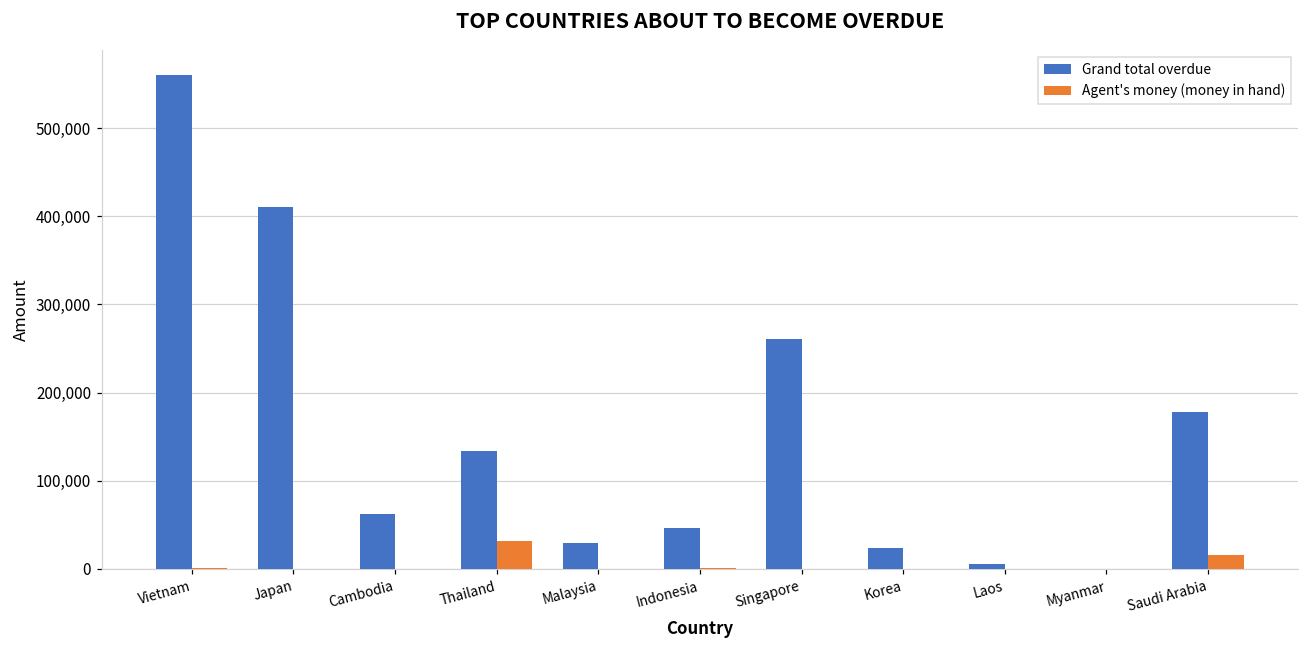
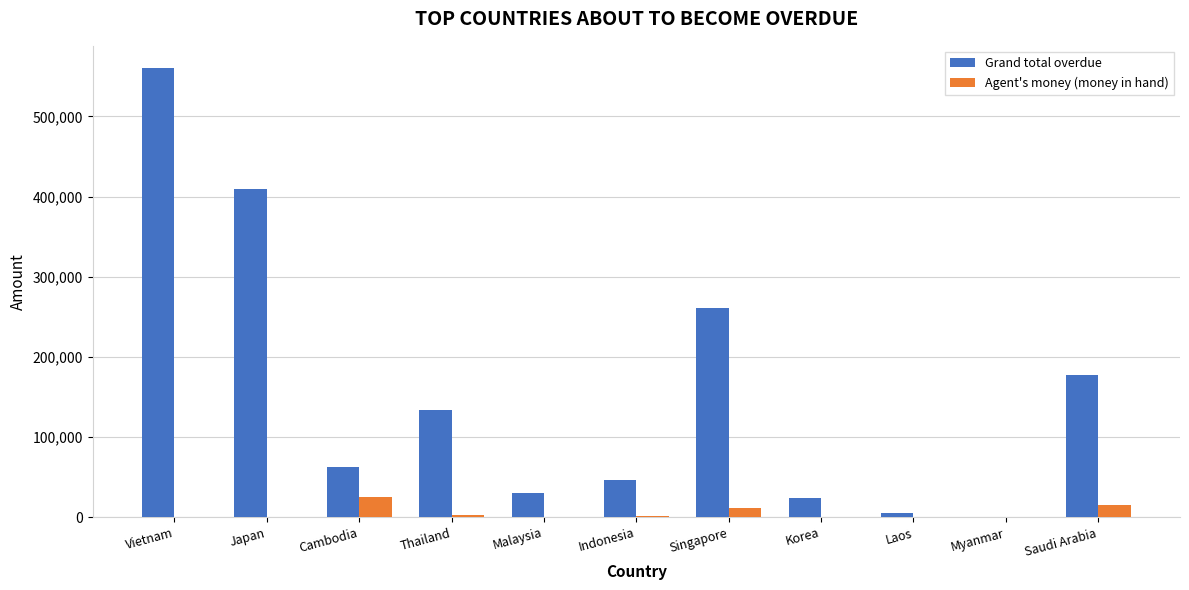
  {
    "Grand total overdue": {
      "Vietnam": "560,000",
      "Japan": "410,000",
      "Cambodia": "60,000",
      "Thailand": "130,000",
      "Malaysia": "30,000",
      "Indonesia": "50,000",
      "Singapore": "260,000",
      "Korea": "20,000",
      "Laos": "10,000",
      "Myanmar": "0",
      "Saudi Arabia": "180,000"
    },
    "Agent's money (money in hand)": {
      "Japan": "0",
-     "Cambodia": "0",
-     "Thailand": "30,000",
+     "Cambodia": "30,000",
+     "Thailand": "0",
      "Malaysia": "0",
-     "Singapore": "0",
+     "Singapore": "10,000",
      "Korea": "0",
      "Laos": "0",
      "Myanmar": "0",
      "Saudi Arabia": "20,000"
    }
  }
